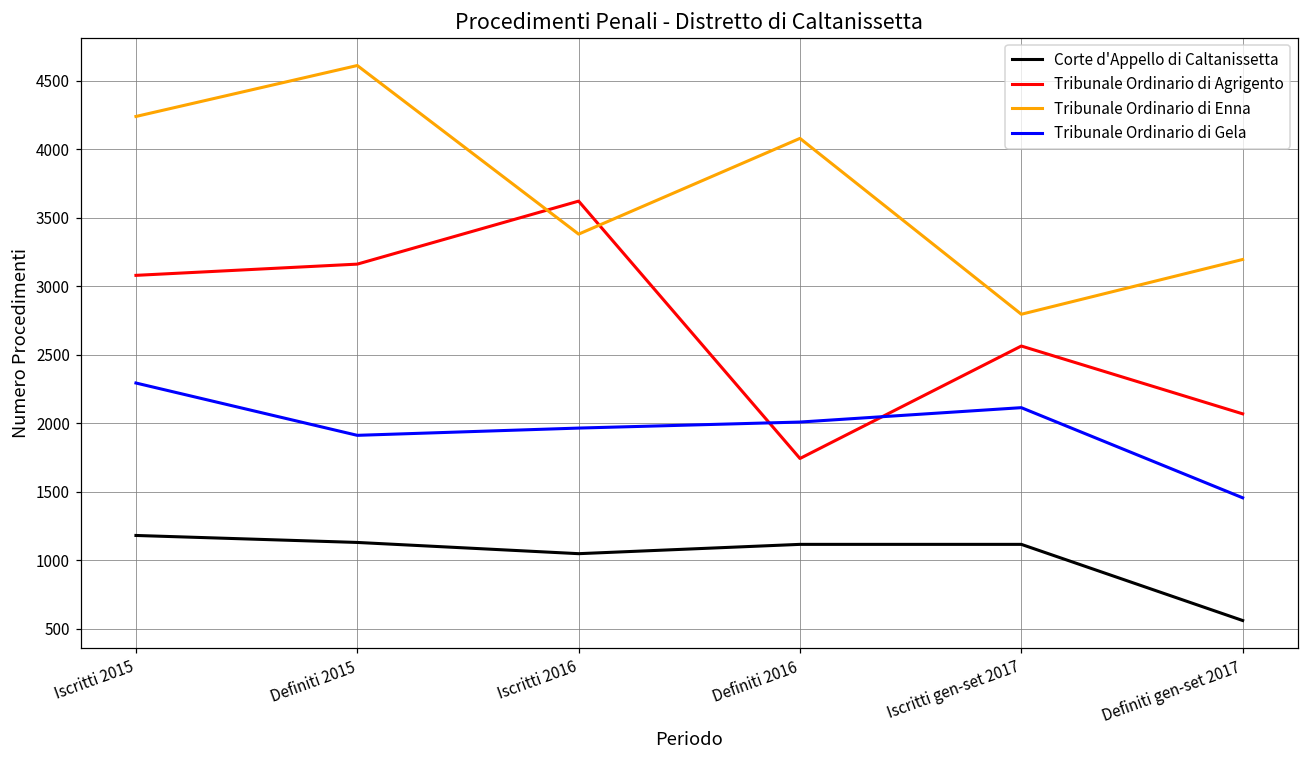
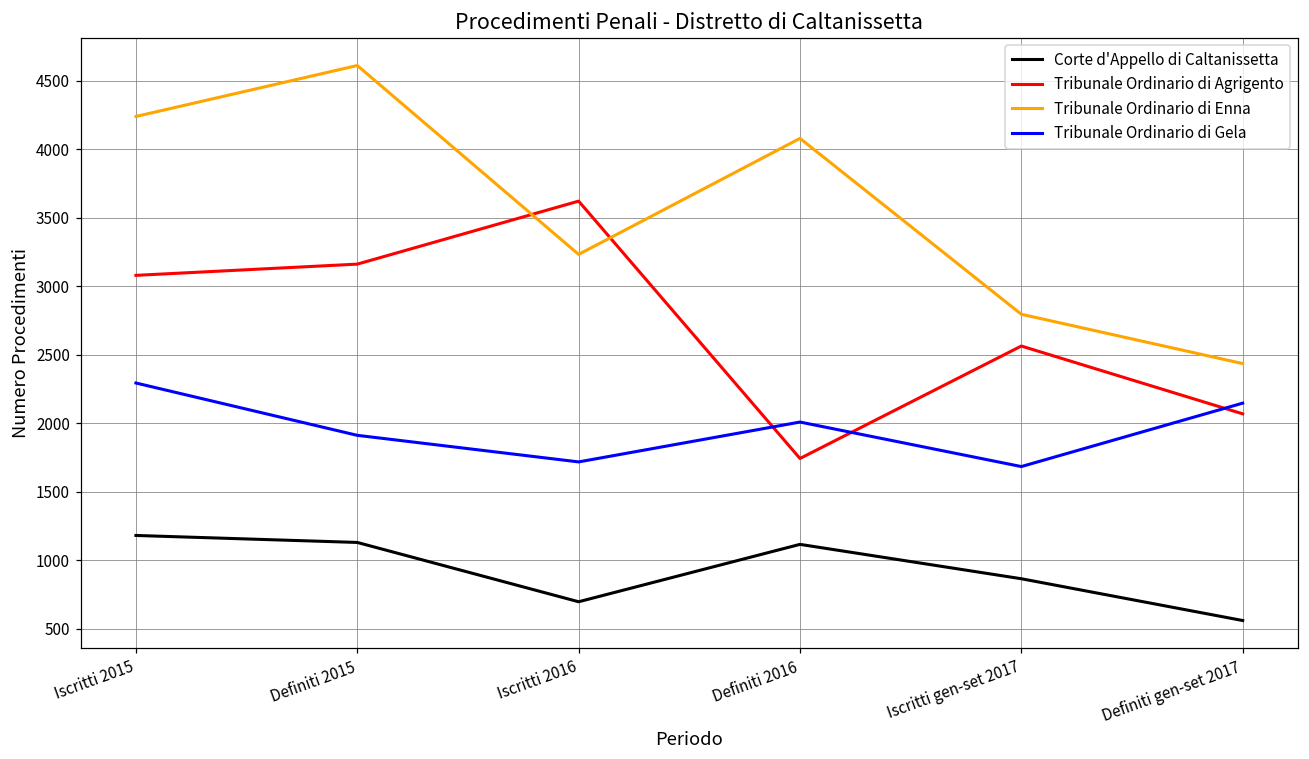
  {
    "Corte d'Appello di Caltanissetta": {
      "Iscritti 2015": 1180,
      "Definiti 2015": 1130,
-     "Iscritti 2016": 1050,
+     "Iscritti 2016": 700,
      "Definiti 2016": 1120,
-     "Iscritti gen-set 2017": 1120,
+     "Iscritti gen-set 2017": 870,
      "Definiti gen-set 2017": 560
    },
    "Tribunale Ordinario di Agrigento": {
      "Iscritti 2015": 3080,
      "Definiti 2015": 3160,
      "Iscritti 2016": 3620,
      "Definiti 2016": 1740,
      "Iscritti gen-set 2017": 2570,
      "Definiti gen-set 2017": 2070
    },
    "Tribunale Ordinario di Enna": {
      "Iscritti 2015": 4240,
      "Definiti 2015": 4610,
-     "Iscritti 2016": 3380,
+     "Iscritti 2016": 3230,
      "Definiti 2016": 4080,
      "Iscritti gen-set 2017": 2800,
-     "Definiti gen-set 2017": 3200
+     "Definiti gen-set 2017": 2440
    },
    "Tribunale Ordinario di Gela": {
      "Iscritti 2015": 2300,
      "Definiti 2015": 1910,
-     "Iscritti 2016": 1970,
+     "Iscritti 2016": 1720,
      "Definiti 2016": 2010,
-     "Iscritti gen-set 2017": 2120,
-     "Definiti gen-set 2017": 1460
+     "Iscritti gen-set 2017": 1690,
+     "Definiti gen-set 2017": 2150
    }
  }
